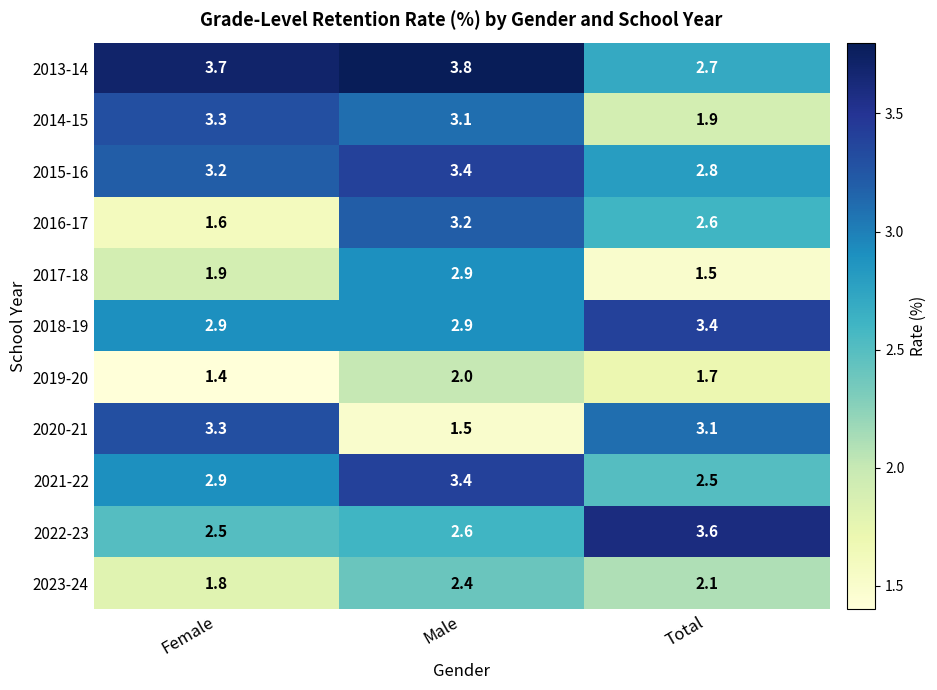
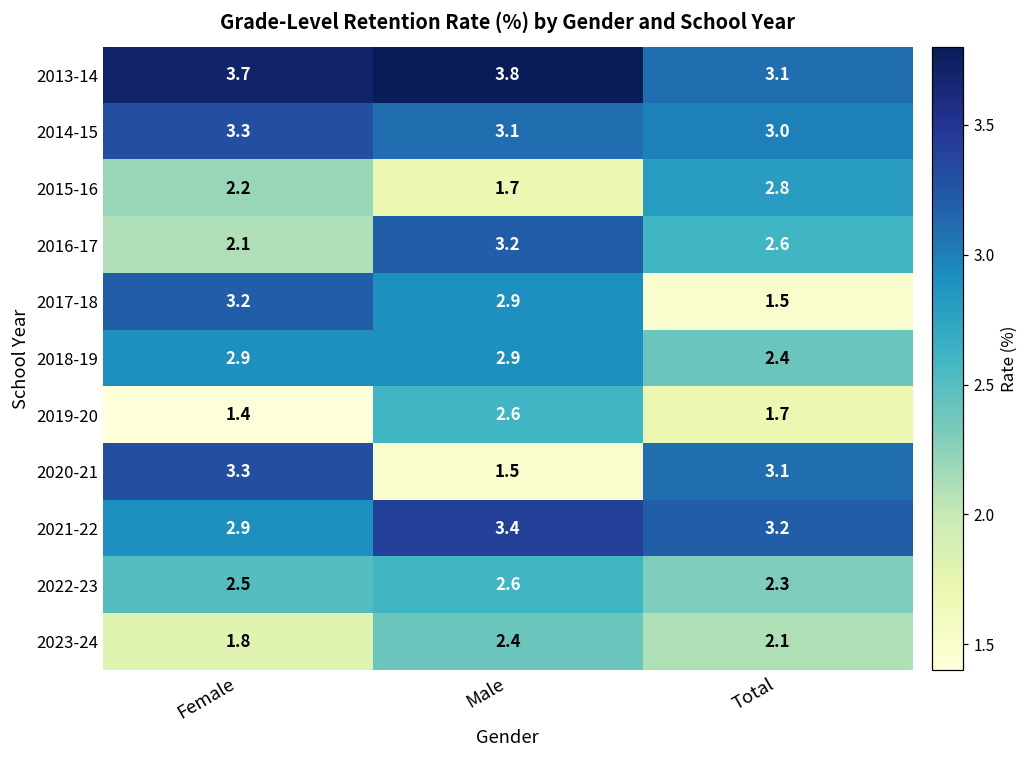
  {
    "2013-14": {
      "Female": 3.7,
      "Male": 3.8,
-     "Total": 2.7
+     "Total": 3.1
    },
    "2014-15": {
      "Female": 3.3,
      "Male": 3.1,
-     "Total": 1.9
+     "Total": 3.0
    },
    "2015-16": {
-     "Female": 3.2,
-     "Male": 3.4,
+     "Female": 2.2,
+     "Male": 1.7,
      "Total": 2.8
    },
    "2016-17": {
-     "Female": 1.6,
+     "Female": 2.1,
      "Male": 3.2,
      "Total": 2.6
    },
    "2017-18": {
-     "Female": 1.9,
+     "Female": 3.2,
      "Male": 2.9,
      "Total": 1.5
    },
    "2018-19": {
      "Female": 2.9,
      "Male": 2.9,
-     "Total": 3.4
+     "Total": 2.4
    },
    "2019-20": {
      "Female": 1.4,
-     "Male": 2.0,
+     "Male": 2.6,
      "Total": 1.7
    },
    "2020-21": {
      "Female": 3.3,
      "Male": 1.5,
      "Total": 3.1
    },
    "2021-22": {
      "Female": 2.9,
      "Male": 3.4,
-     "Total": 2.5
+     "Total": 3.2
    },
    "2022-23": {
      "Female": 2.5,
      "Male": 2.6,
-     "Total": 3.6
+     "Total": 2.3
    },
    "2023-24": {
      "Female": 1.8,
      "Male": 2.4,
      "Total": 2.1
    }
  }
